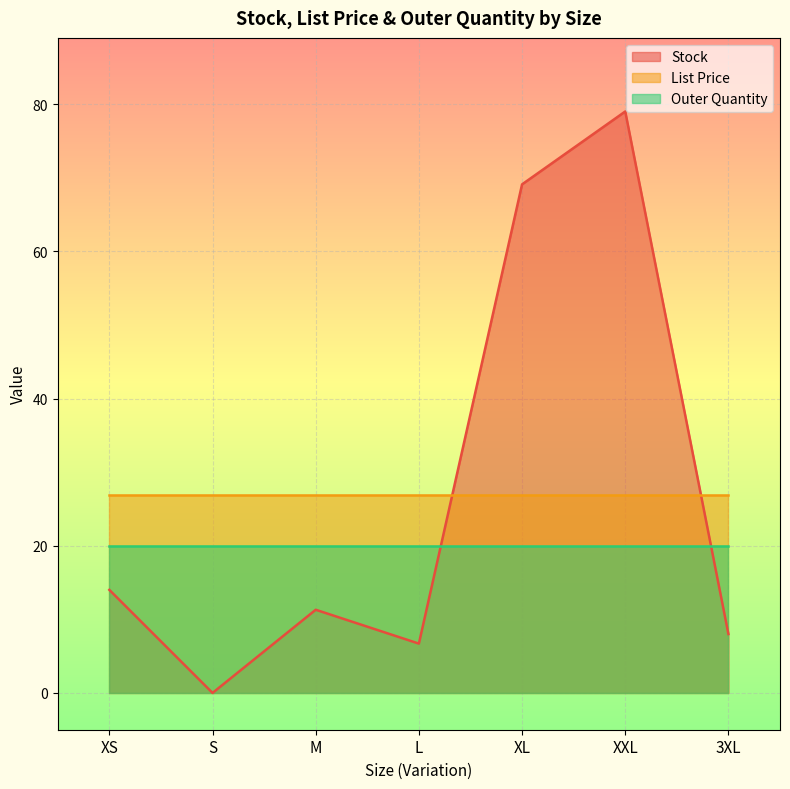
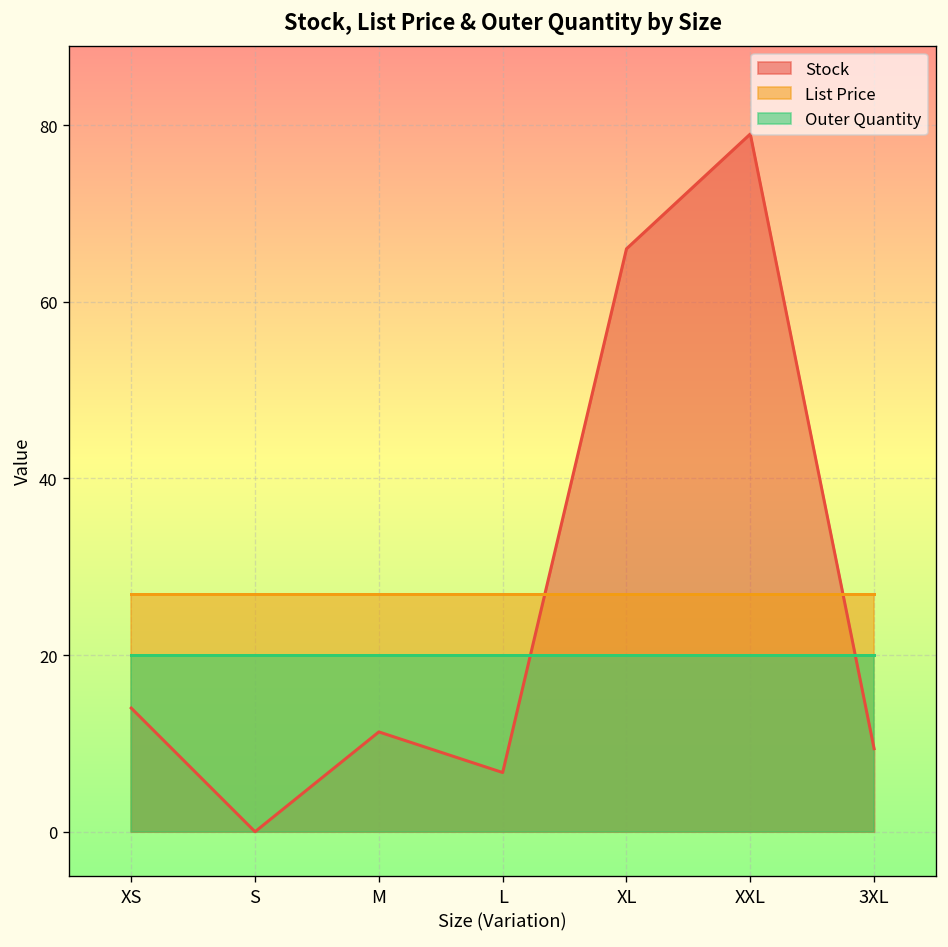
  {
    "Stock": {
      "XS": 14,
      "S": 0,
      "M": 11,
      "L": 7,
-     "XL": 69,
+     "XL": 66,
      "XXL": 79,
-     "3XL": 8
+     "3XL": 9
    },
    "List Price": {
      "XS": 27,
      "S": 27,
      "M": 27,
      "L": 27,
      "XL": 27,
      "XXL": 27,
      "3XL": 27
    },
    "Outer Quantity": {
      "XS": 20,
      "S": 20,
      "M": 20,
      "L": 20,
      "XL": 20,
      "XXL": 20,
      "3XL": 20
    }
  }
